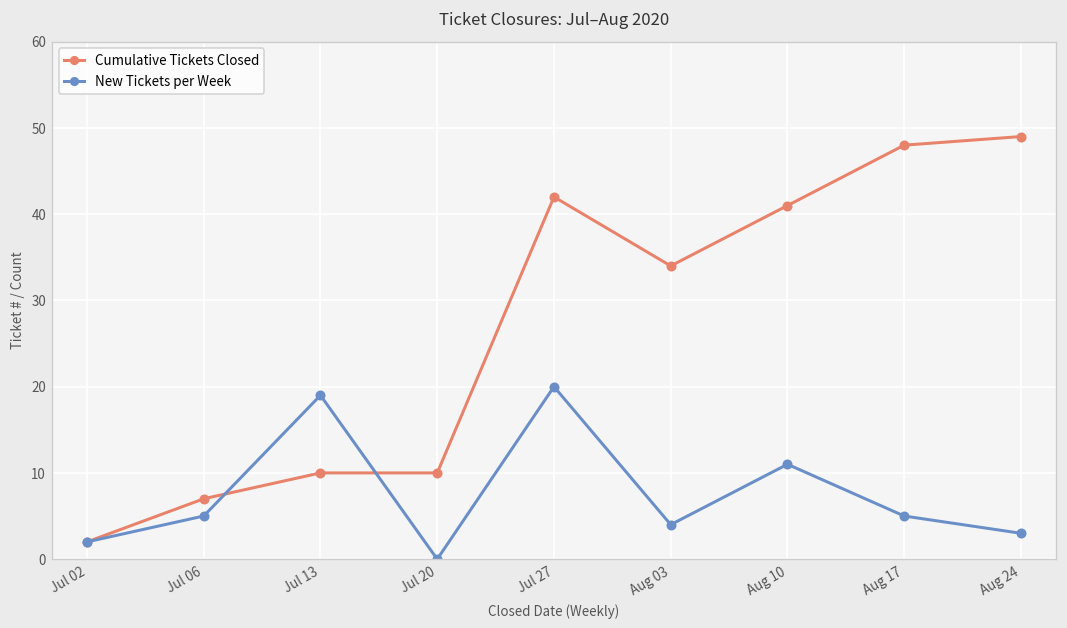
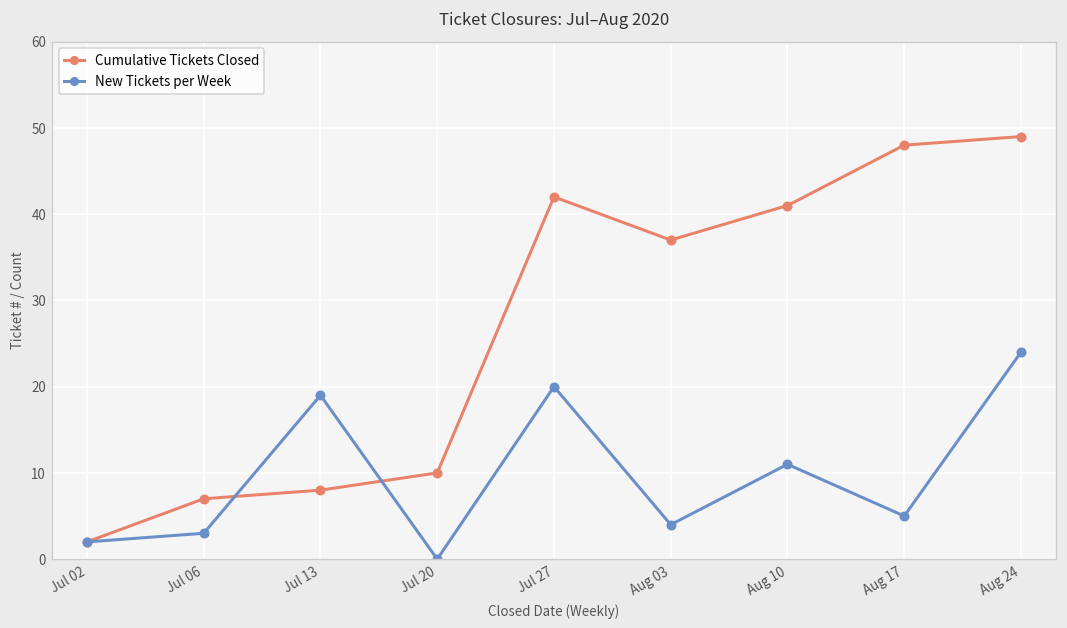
  {
    "Cumulative Tickets Closed": {
      "Jul 06": 7,
-     "Jul 13": 10,
+     "Jul 13": 8,
      "Jul 20": 10,
      "Jul 27": 42,
-     "Aug 03": 34,
+     "Aug 03": 37,
      "Aug 10": 41,
      "Aug 17": 48,
      "Aug 24": 49
    },
    "New Tickets per Week": {
-     "Jul 06": 5,
+     "Jul 06": 3,
      "Jul 13": 19,
      "Jul 20": 0,
      "Jul 27": 20,
      "Aug 03": 4,
      "Aug 10": 11,
      "Aug 17": 5,
-     "Aug 24": 3
+     "Aug 24": 24
    }
  }
